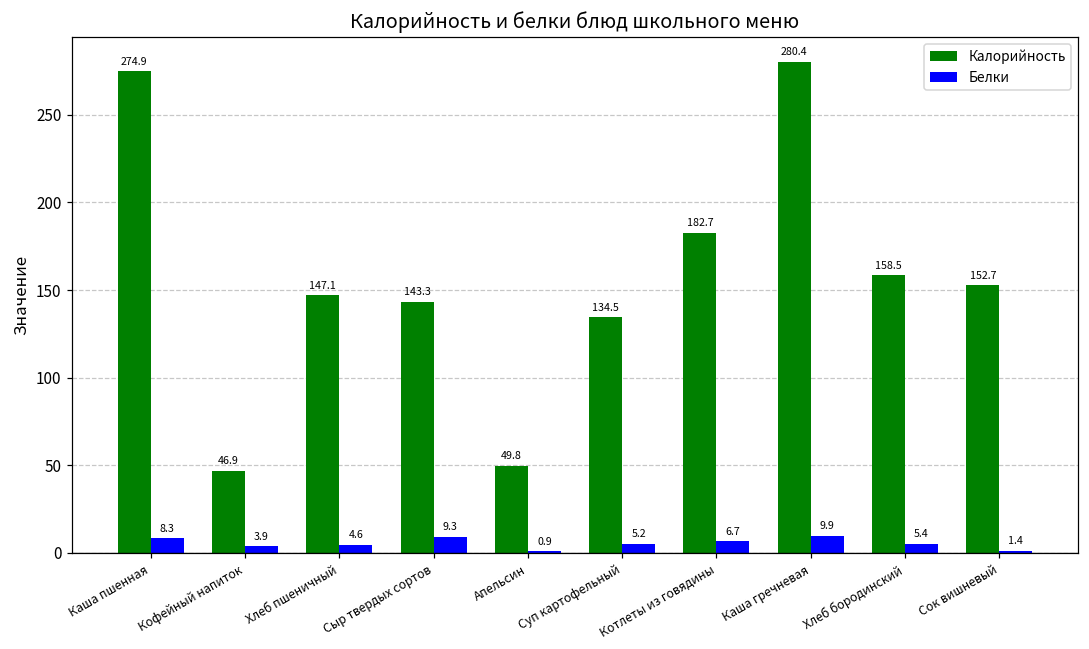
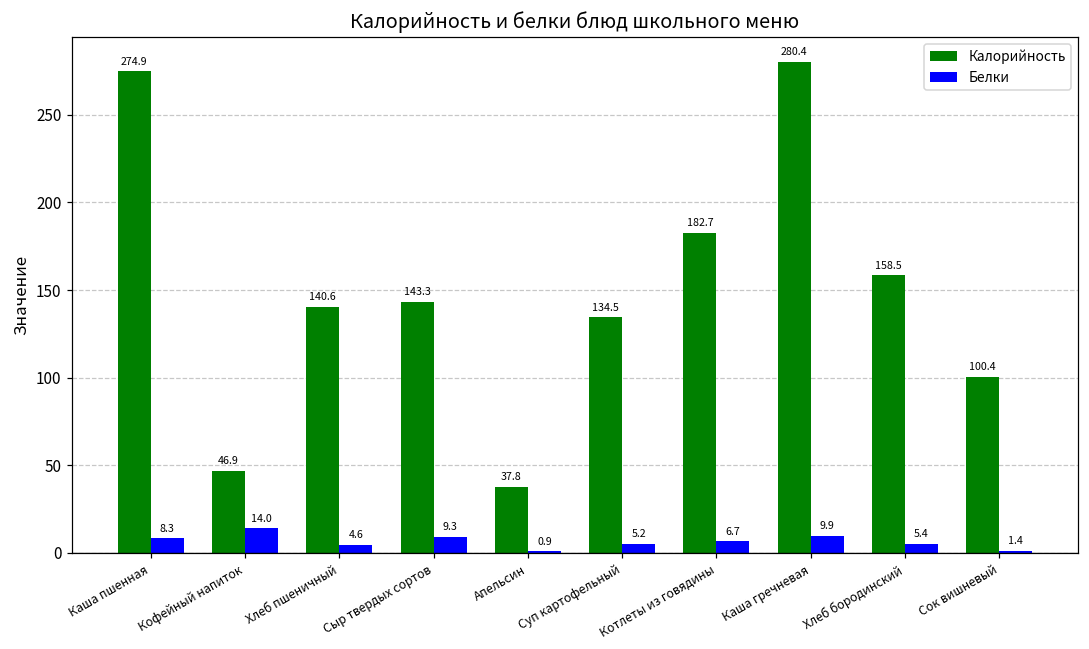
  {
    "Калорийность": {
      "Каша пшенная": 274.9,
      "Кофейный напиток": 46.9,
-     "Хлеб пшеничный": 147.1,
+     "Хлеб пшеничный": 140.6,
      "Сыр твердых сортов": 143.3,
-     "Апельсин": 49.8,
+     "Апельсин": 37.8,
      "Суп картофельный": 134.5,
      "Котлеты из говядины": 182.7,
      "Каша гречневая": 280.4,
      "Хлеб бородинский": 158.5,
-     "Сок вишневый": 152.7
+     "Сок вишневый": 100.4
    },
    "Белки": {
      "Каша пшенная": 8.3,
-     "Кофейный напиток": 3.9,
+     "Кофейный напиток": 14.0,
      "Хлеб пшеничный": 4.6,
      "Сыр твердых сортов": 9.3,
      "Апельсин": 0.9,
      "Суп картофельный": 5.2,
      "Котлеты из говядины": 6.7,
      "Каша гречневая": 9.9,
      "Хлеб бородинский": 5.4,
      "Сок вишневый": 1.4
    }
  }
